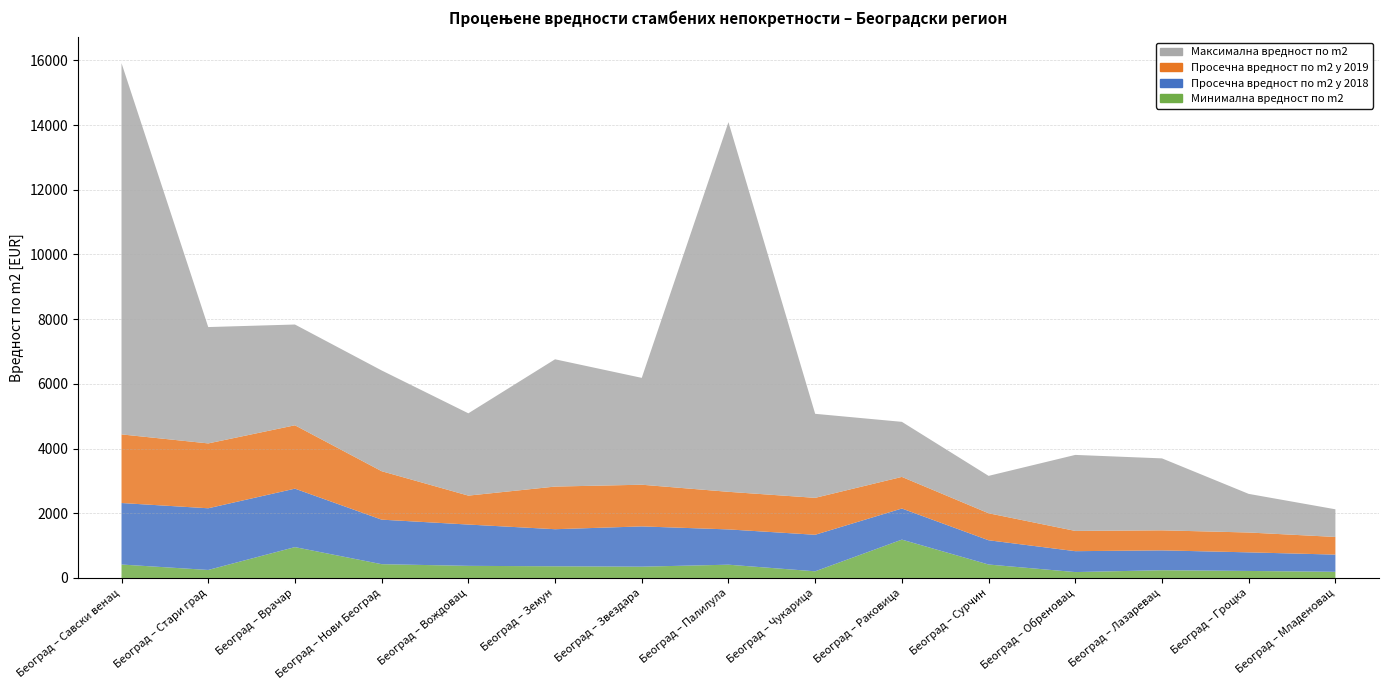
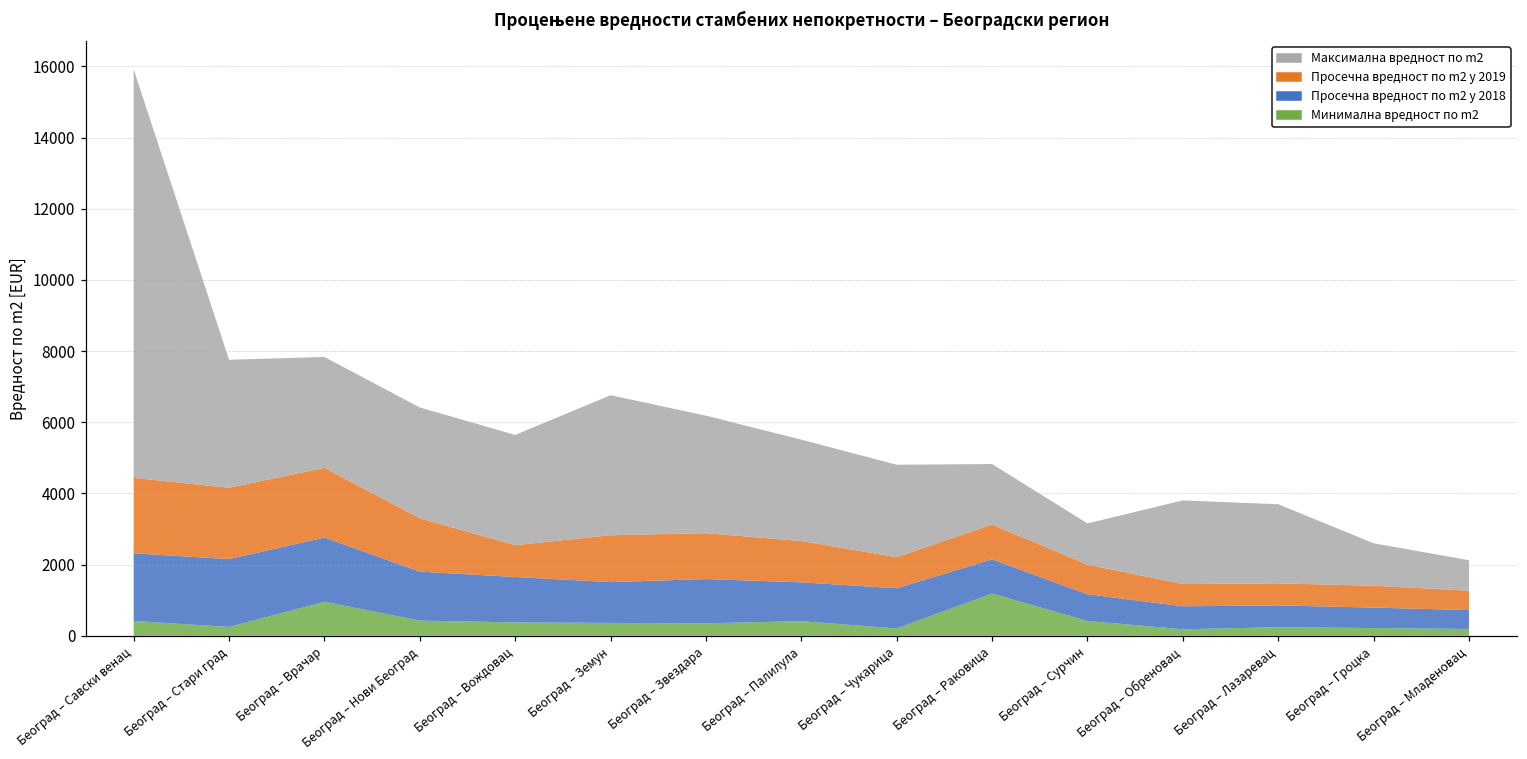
  {
    "Минимална вредност по m2": {
      "Београд – Савски венац": 400,
      "Београд – Стари град": 200,
      "Београд – Врачар": 1000,
      "Београд – Нови Београд": 400,
      "Београд – Вождовац": 400,
      "Београд – Земун": 400,
      "Београд – Звездара": 300,
      "Београд – Палилула": 400,
      "Београд – Чукарица": 200,
      "Београд – Раковица": 1200,
      "Београд – Сурчин": 400,
      "Београд – Обреновац": 200,
      "Београд – Лазаревац": 200,
      "Београд – Гроцка": 200,
      "Београд – Младеновац": 200
    },
    "Просечна вредност по m2 у 2018": {
      "Београд – Савски венац": 1900,
      "Београд – Стари град": 1900,
      "Београд – Врачар": 1800,
      "Београд – Нови Београд": 1400,
      "Београд – Вождовац": 1300,
      "Београд – Земун": 1100,
      "Београд – Звездара": 1200,
      "Београд – Палилула": 1100,
      "Београд – Чукарица": 1100,
      "Београд – Раковица": 1000,
      "Београд – Сурчин": 700,
      "Београд – Обреновац": 600,
      "Београд – Лазаревац": 600,
      "Београд – Гроцка": 600,
      "Београд – Младеновац": 500
    },
    "Просечна вредност по m2 у 2019": {
      "Београд – Савски венац": 2100,
      "Београд – Стари град": 2000,
      "Београд – Врачар": 2000,
      "Београд – Нови Београд": 1500,
      "Београд – Вождовац": 900,
      "Београд – Земун": 1300,
      "Београд – Звездара": 1300,
      "Београд – Палилула": 1200,
-     "Београд – Чукарица": 1100,
+     "Београд – Чукарица": 900,
      "Београд – Раковица": 1000,
      "Београд – Сурчин": 800,
      "Београд – Обреновац": 600,
      "Београд – Лазаревац": 600,
      "Београд – Гроцка": 600,
      "Београд – Младеновац": 500
    },
    "Максимална вредност по m2": {
      "Београд – Савски венац": 11500,
      "Београд – Стари град": 3600,
      "Београд – Врачар": 3100,
      "Београд – Нови Београд": 3100,
-     "Београд – Вождовац": 2500,
+     "Београд – Вождовац": 3100,
      "Београд – Земун": 3900,
      "Београд – Звездара": 3300,
-     "Београд – Палилула": 11400,
+     "Београд – Палилула": 2800,
      "Београд – Чукарица": 2600,
      "Београд – Раковица": 1700,
      "Београд – Сурчин": 1200,
      "Београд – Обреновац": 2300,
      "Београд – Лазаревац": 2200,
      "Београд – Гроцка": 1200,
      "Београд – Младеновац": 900
    }
  }
